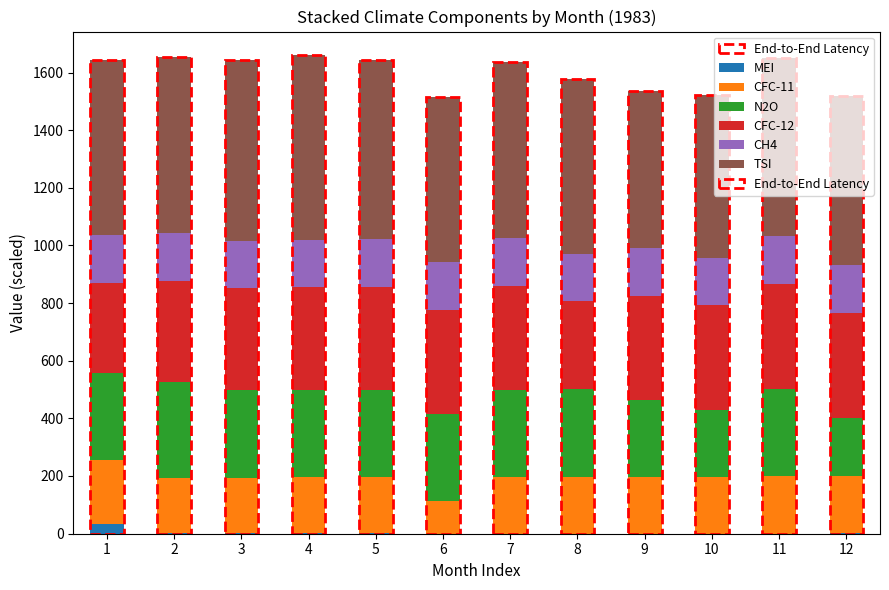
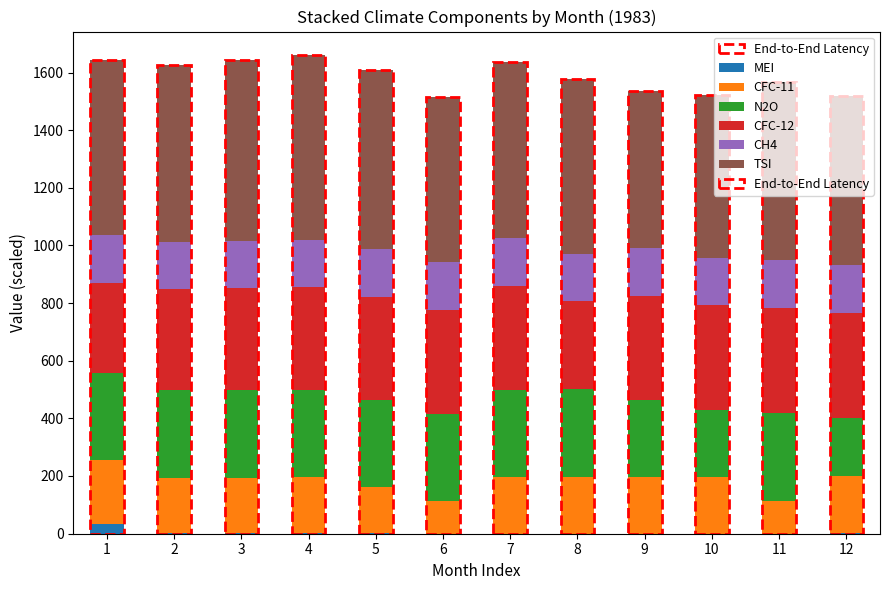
  {
    "MEI": {
      "1": 30
    },
    "CFC-11": {
      "1": 220,
      "2": 190,
      "3": 190,
      "4": 190,
-     "5": 190,
+     "5": 160,
      "6": 110,
      "7": 200,
      "8": 200,
      "9": 200,
      "10": 200,
-     "11": 200,
+     "11": 110,
      "12": 200
    },
    "N2O": {
      "1": 300,
-     "2": 330,
+     "2": 300,
      "3": 300,
      "4": 300,
      "5": 300,
      "6": 300,
      "7": 300,
      "8": 300,
      "9": 270,
      "10": 230,
      "11": 300,
      "12": 200
    },
    "CFC-12": {
      "1": 310,
      "2": 350,
      "3": 350,
      "4": 360,
      "5": 360,
      "6": 360,
      "7": 360,
      "8": 310,
      "9": 360,
      "10": 360,
      "11": 370,
      "12": 370
    },
    "CH4": {
      "1": 160,
      "2": 160,
      "3": 160,
      "4": 160,
      "5": 160,
      "6": 170,
      "7": 170,
      "8": 170,
      "9": 170,
      "10": 170,
      "11": 170,
      "12": 170
    },
    "TSI": {
      "1": 610,
      "2": 610,
      "3": 630,
      "4": 640,
      "5": 620,
      "6": 570,
      "7": 610,
      "8": 610,
      "9": 540,
      "10": 570
    }
  }
